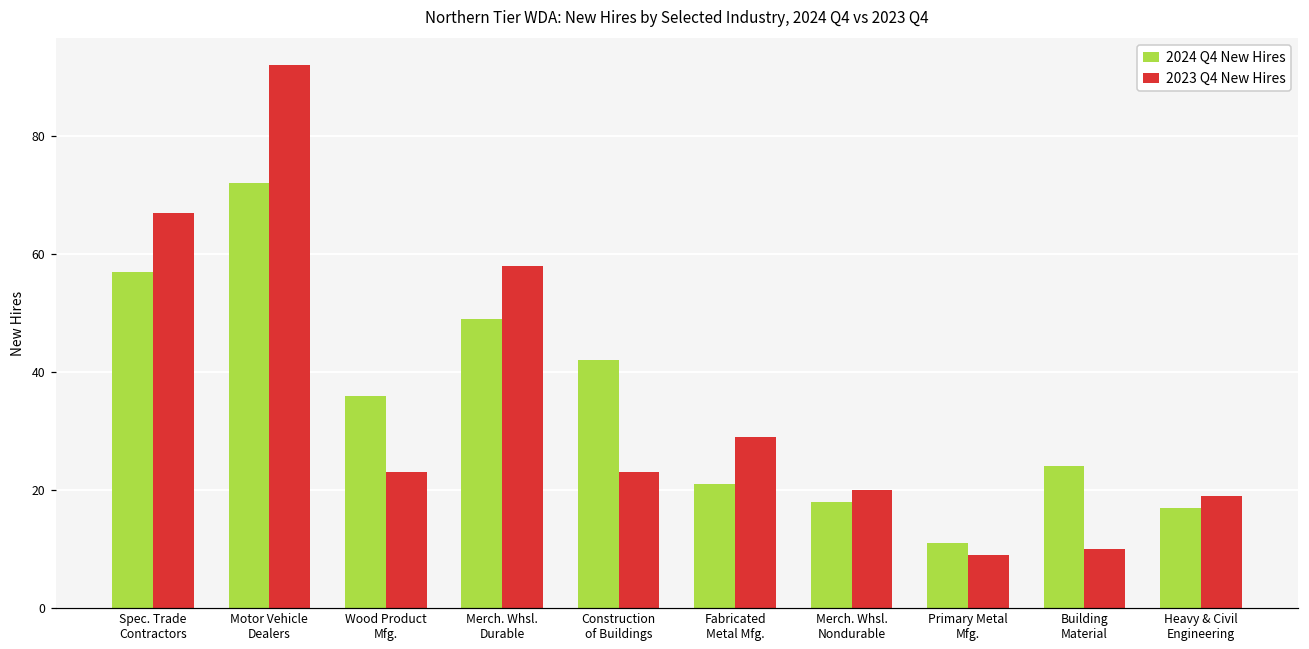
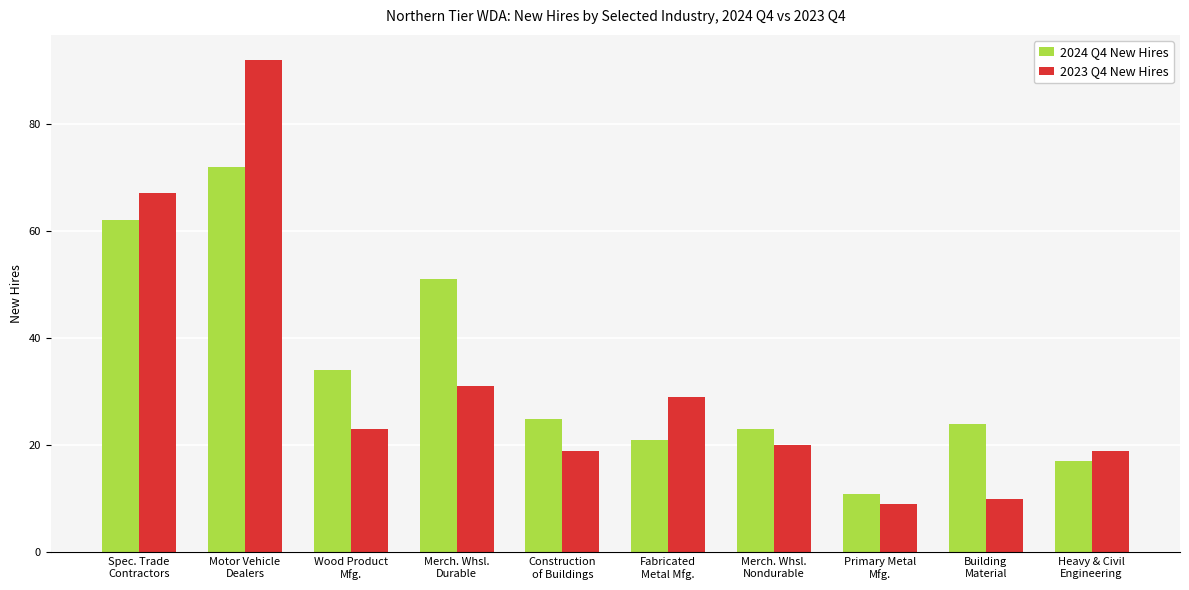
  {
    "2024 Q4 New Hires": {
-     "Spec. Trade Contractors": 57,
+     "Spec. Trade Contractors": 62,
      "Motor Vehicle Dealers": 72,
-     "Wood Product Mfg.": 36,
-     "Merch. Whsl. Durable": 49,
-     "Construction of Buildings": 42,
+     "Wood Product Mfg.": 34,
+     "Merch. Whsl. Durable": 51,
+     "Construction of Buildings": 25,
      "Fabricated Metal Mfg.": 21,
-     "Merch. Whsl. Nondurable": 18,
+     "Merch. Whsl. Nondurable": 23,
      "Primary Metal Mfg.": 11,
      "Building Material": 24,
      "Heavy & Civil Engineering": 17
    },
    "2023 Q4 New Hires": {
      "Spec. Trade Contractors": 67,
      "Motor Vehicle Dealers": 92,
      "Wood Product Mfg.": 23,
-     "Merch. Whsl. Durable": 58,
-     "Construction of Buildings": 23,
+     "Merch. Whsl. Durable": 31,
+     "Construction of Buildings": 19,
      "Fabricated Metal Mfg.": 29,
      "Merch. Whsl. Nondurable": 20,
      "Primary Metal Mfg.": 9,
      "Building Material": 10,
      "Heavy & Civil Engineering": 19
    }
  }
